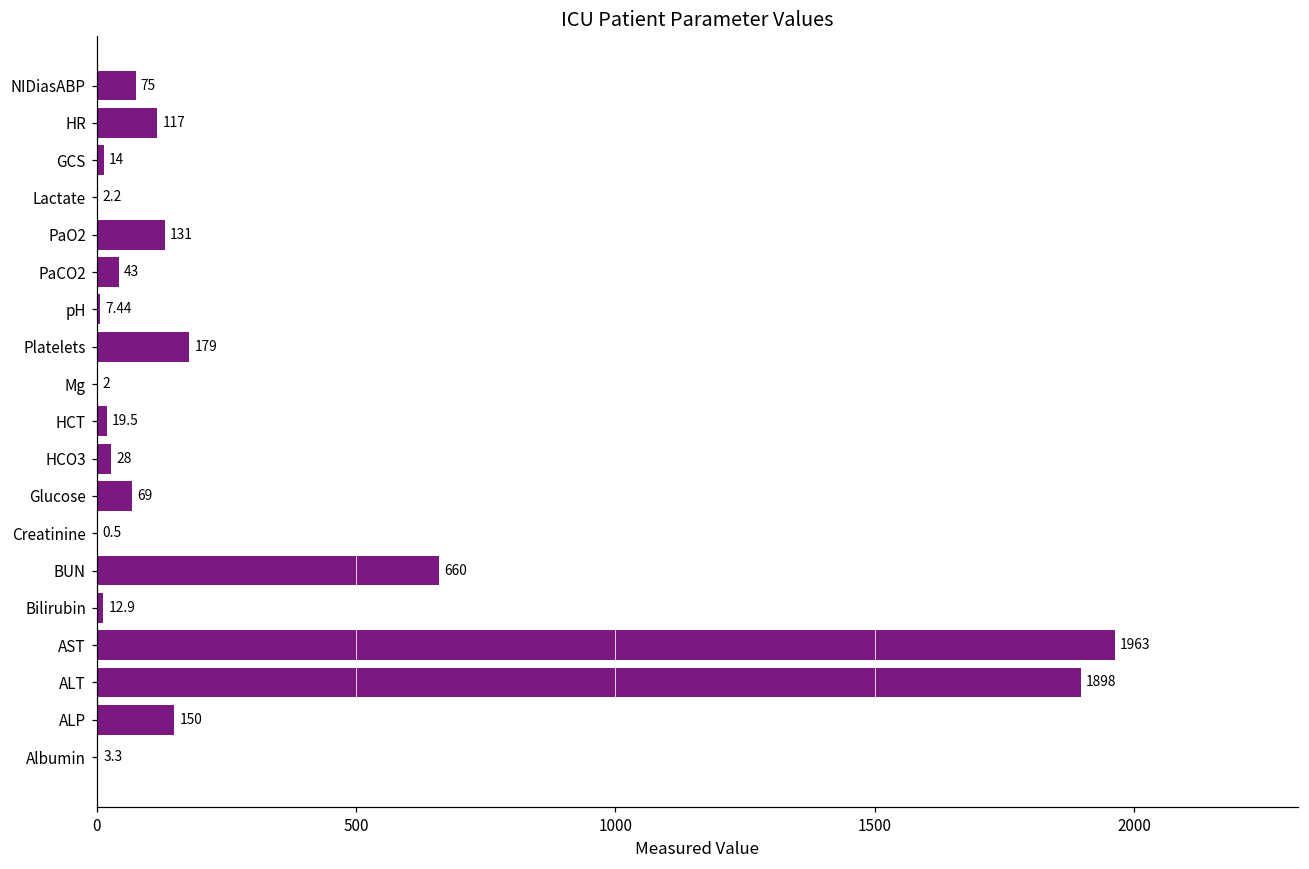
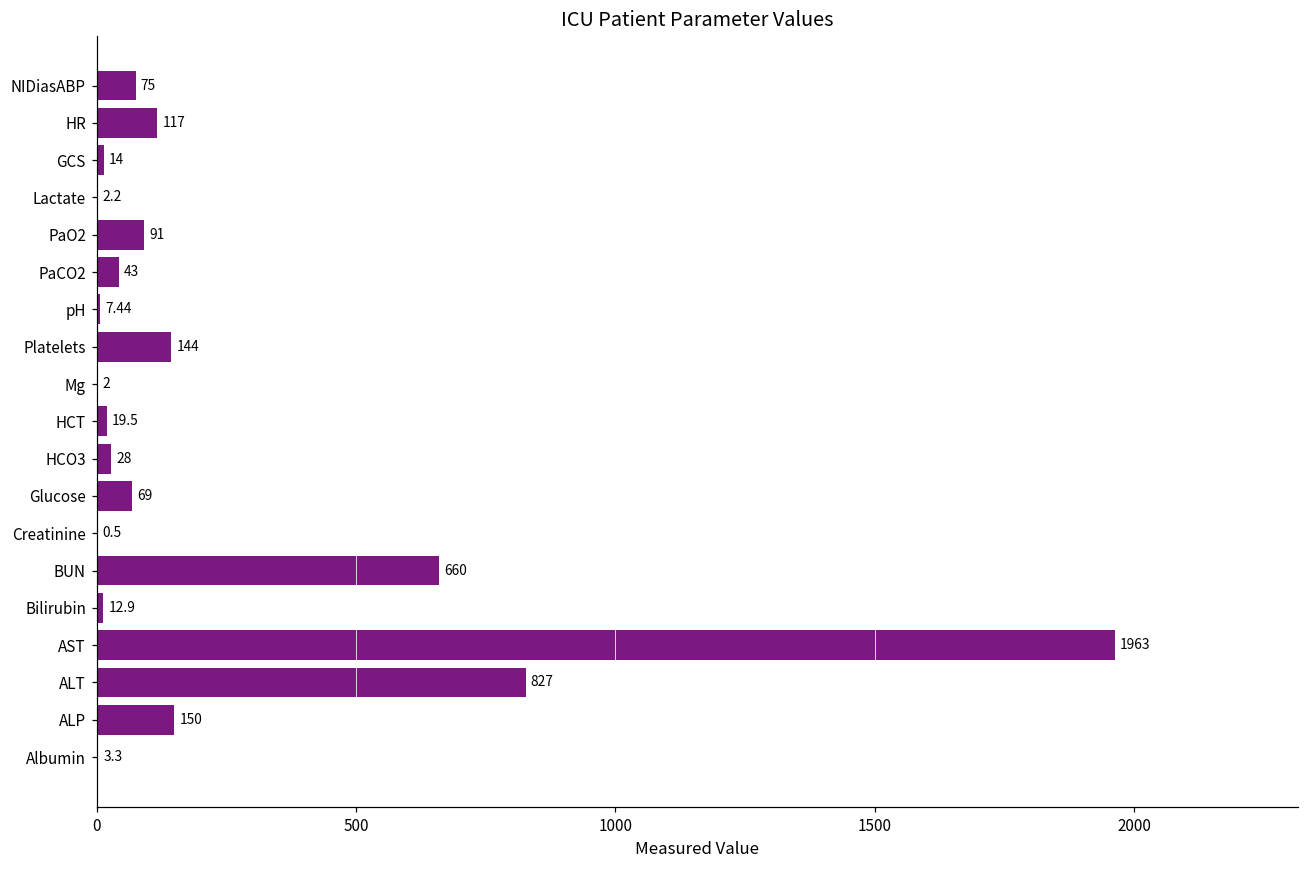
  {
    "NIDiasABP": 75,
    "HR": 117,
    "GCS": 14,
    "Lactate": 2.2,
-   "PaO2": 131,
+   "PaO2": 91,
    "PaCO2": 43,
    "pH": 7.44,
-   "Platelets": 179,
+   "Platelets": 144,
    "Mg": 2,
    "HCT": 19.5,
    "HCO3": 28,
    "Glucose": 69,
    "Creatinine": 0.5,
    "BUN": 660,
    "Bilirubin": 12.9,
    "AST": 1963,
-   "ALT": 1898,
+   "ALT": 827,
    "ALP": 150,
    "Albumin": 3.3
  }
